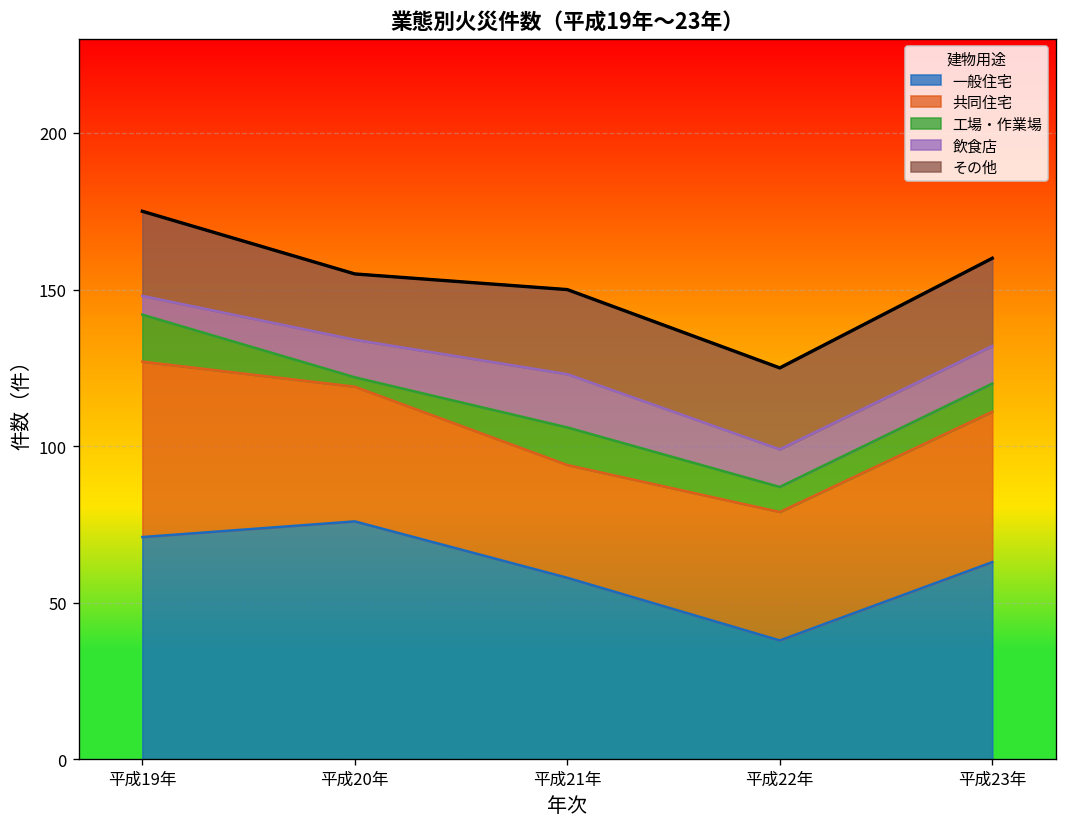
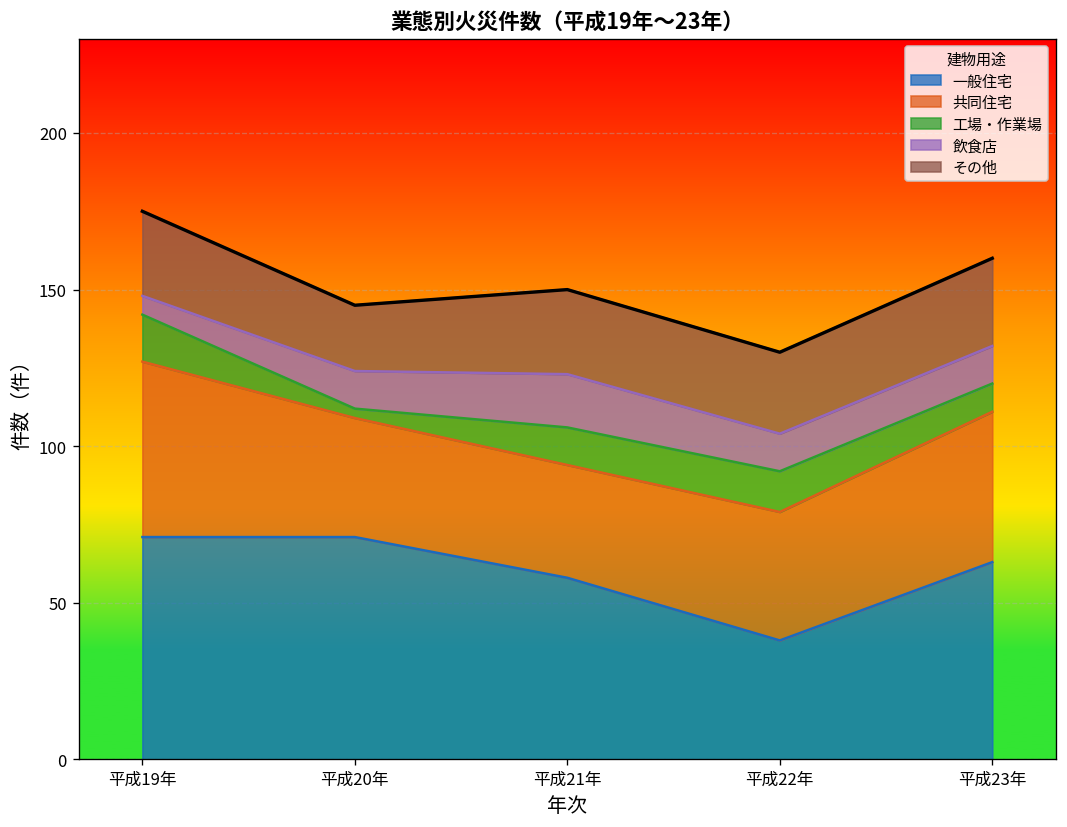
  {
    "一般住宅": {
      "平成19年": 71,
-     "平成20年": 76,
+     "平成20年": 71,
      "平成21年": 58,
      "平成22年": 38,
      "平成23年": 63
    },
    "共同住宅": {
      "平成19年": 56,
-     "平成20年": 43,
+     "平成20年": 38,
      "平成21年": 36,
      "平成22年": 41,
      "平成23年": 48
    },
    "工場・作業場": {
      "平成19年": 15,
      "平成20年": 3,
      "平成21年": 12,
-     "平成22年": 8,
+     "平成22年": 13,
      "平成23年": 9
    },
    "飲食店": {
      "平成19年": 6,
      "平成20年": 12,
      "平成21年": 17,
      "平成22年": 12,
      "平成23年": 12
    },
    "その他": {
      "平成19年": 27,
      "平成20年": 21,
      "平成21年": 27,
      "平成22年": 26,
      "平成23年": 28
    }
  }
